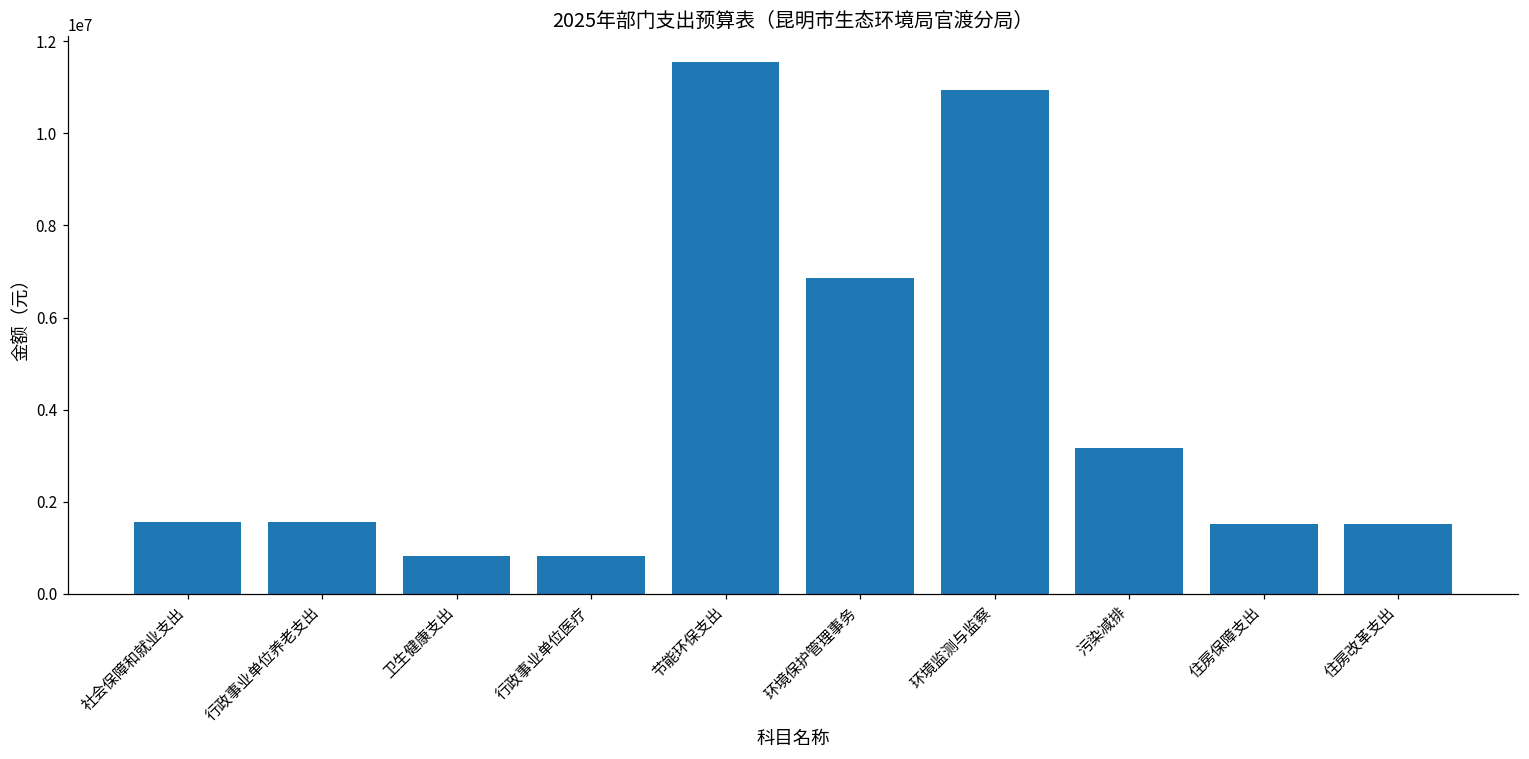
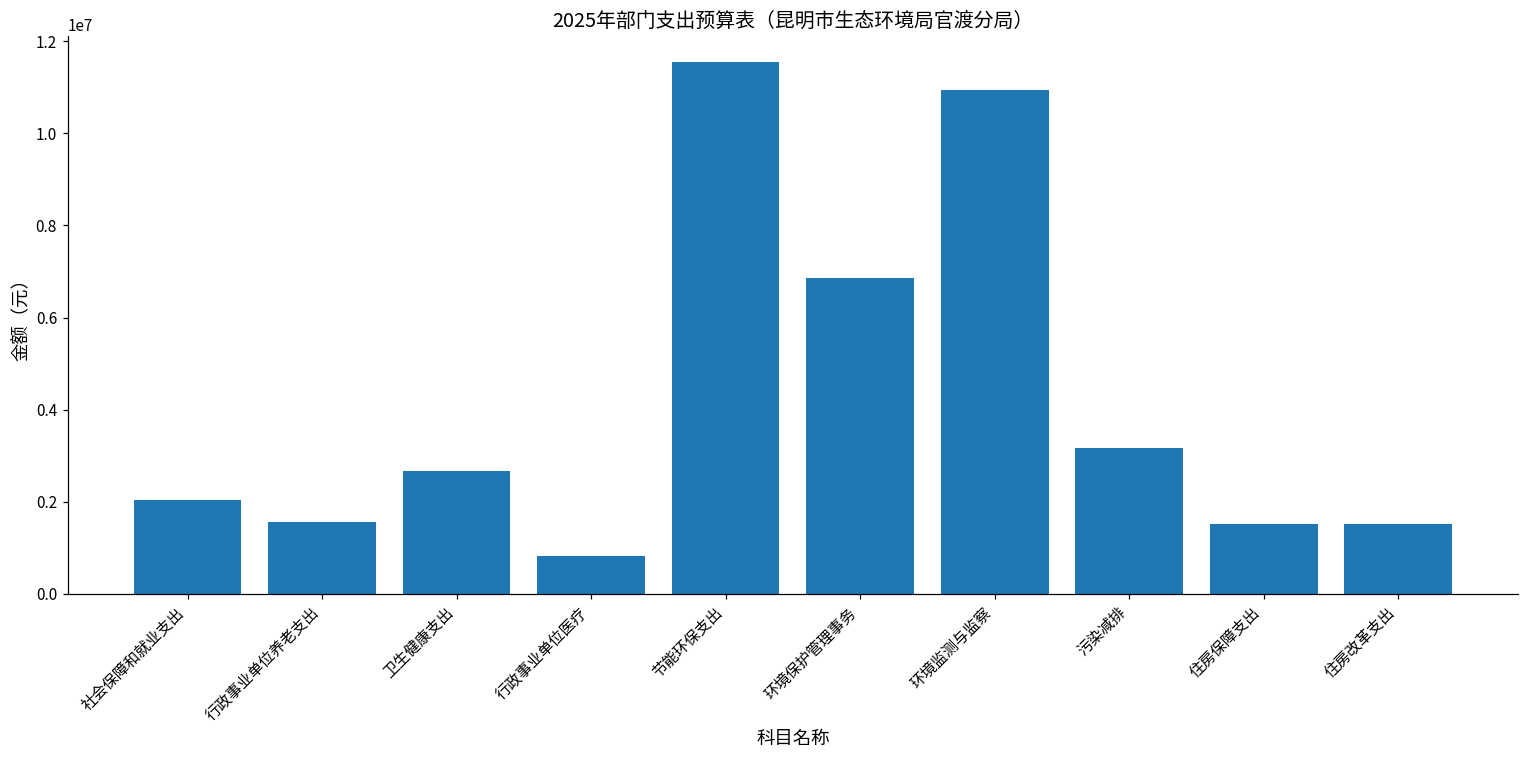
  {
-   "社会保障和就业支出": 1600000,
+   "社会保障和就业支出": 2000000,
    "行政事业单位养老支出": 1600000,
-   "卫生健康支出": 800000,
+   "卫生健康支出": 2700000,
    "行政事业单位医疗": 800000,
    "节能环保支出": 11500000,
    "环境保护管理事务": 6900000,
    "环境监测与监察": 10900000,
    "污染减排": 3200000,
    "住房保障支出": 1500000,
    "住房改革支出": 1500000
  }
